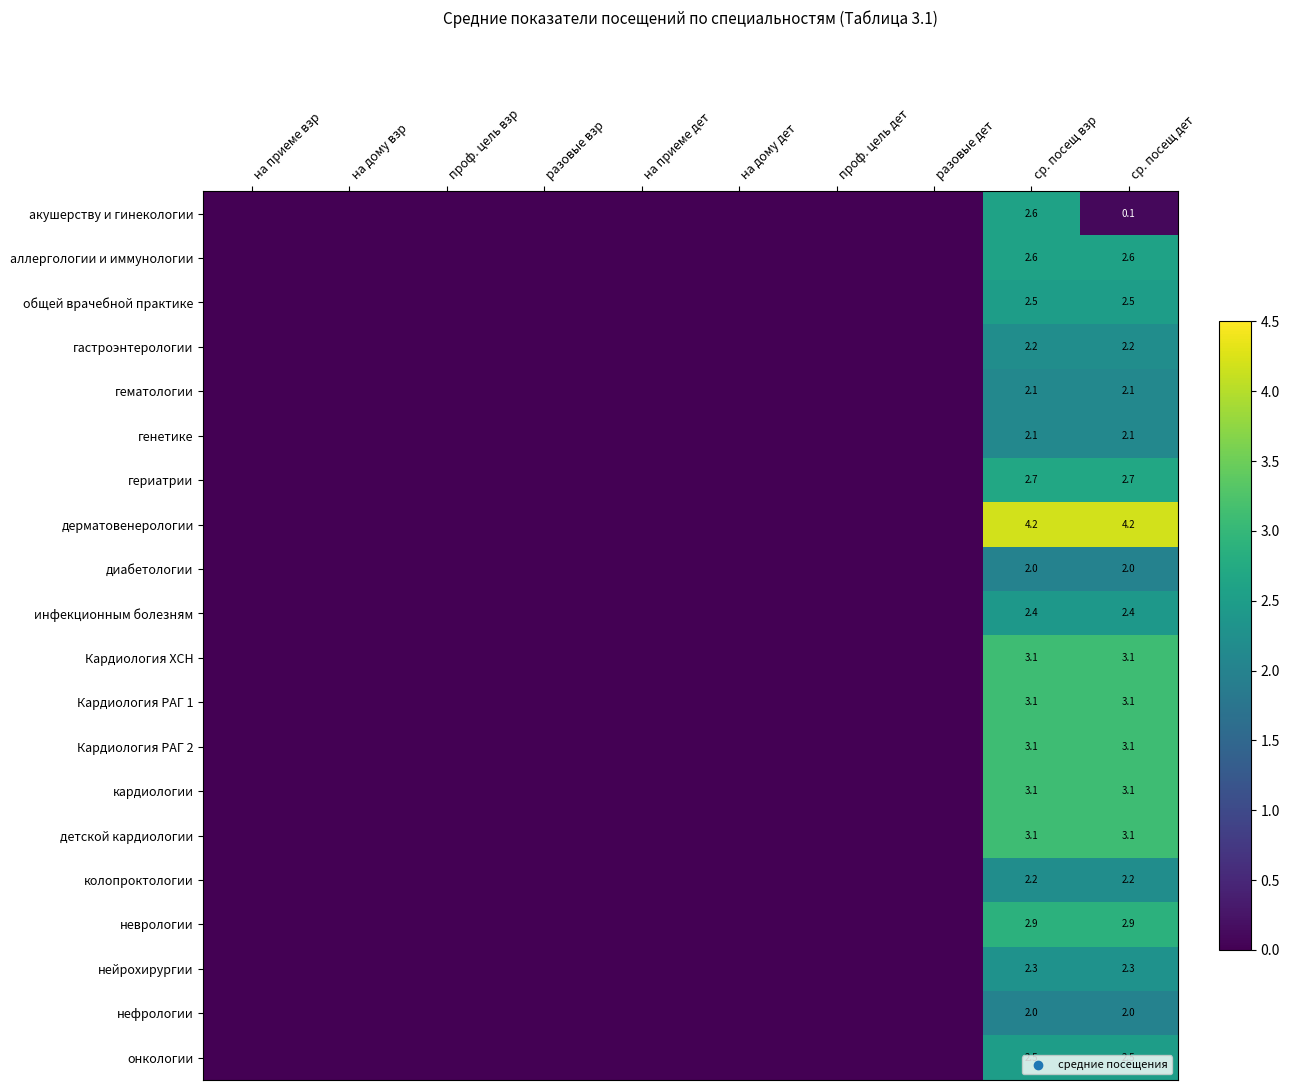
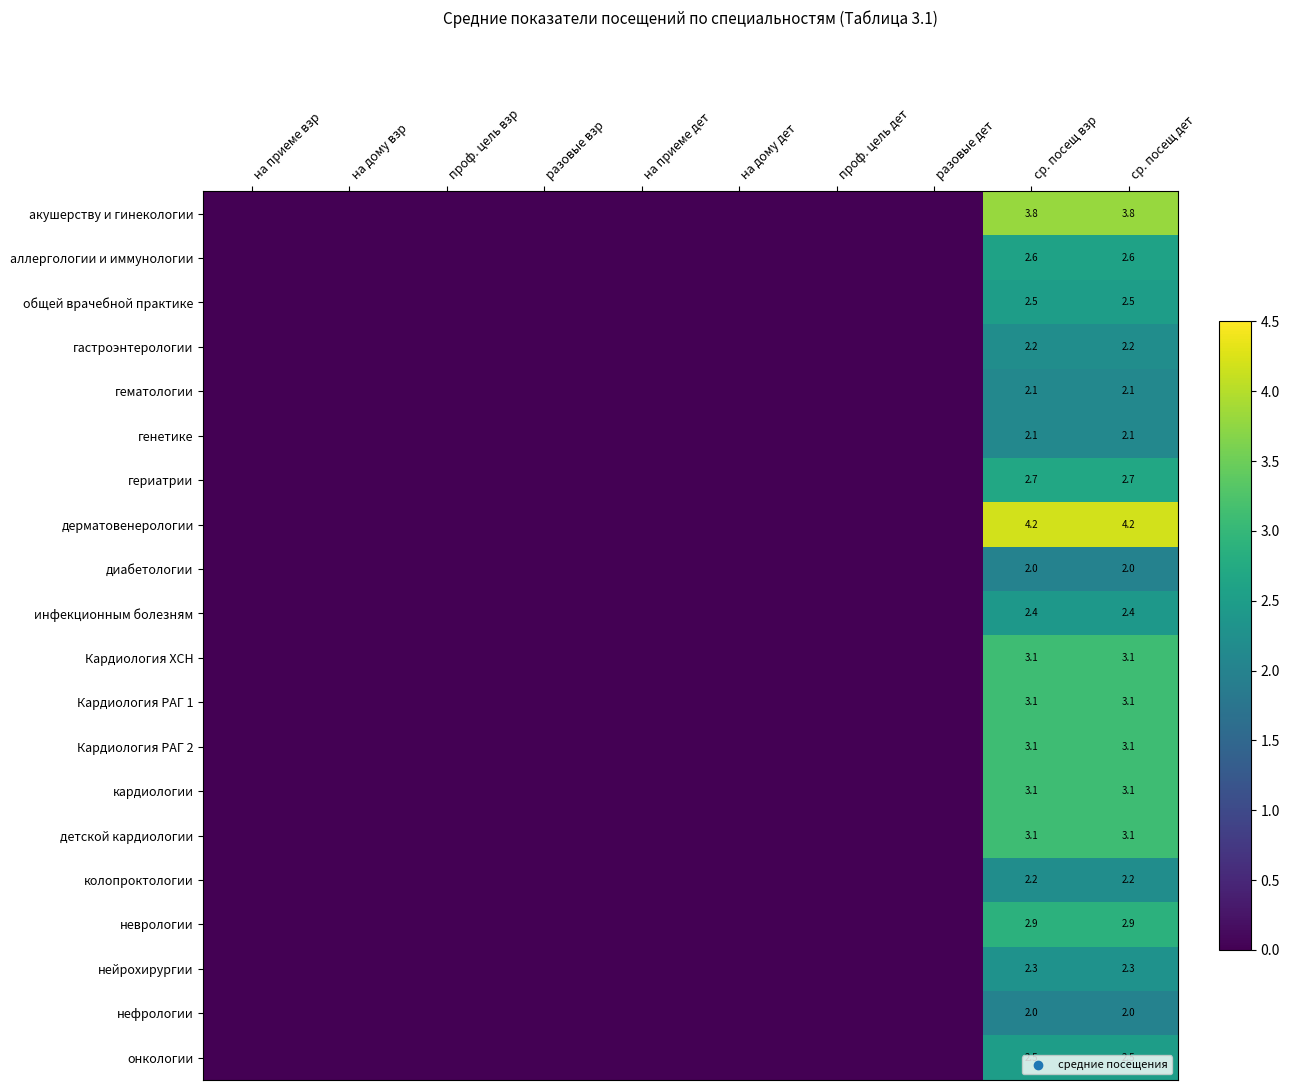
  {
    "акушерству и гинекологии": {
-     "ср. посещ взр": 2.6,
-     "ср. посещ дет": 0.1
+     "ср. посещ взр": 3.8,
+     "ср. посещ дет": 3.8
    },
    "аллергологии и иммунологии": {
      "ср. посещ взр": 2.6,
      "ср. посещ дет": 2.6
    },
    "общей врачебной практике": {
      "ср. посещ взр": 2.5,
      "ср. посещ дет": 2.5
    },
    "гастроэнтерологии": {
      "ср. посещ взр": 2.2,
      "ср. посещ дет": 2.2
    },
    "гематологии": {
      "ср. посещ взр": 2.1,
      "ср. посещ дет": 2.1
    },
    "генетике": {
      "ср. посещ взр": 2.1,
      "ср. посещ дет": 2.1
    },
    "гериатрии": {
      "ср. посещ взр": 2.7,
      "ср. посещ дет": 2.7
    },
    "дерматовенерологии": {
      "ср. посещ взр": 4.2,
      "ср. посещ дет": 4.2
    },
    "диабетологии": {
      "ср. посещ взр": 2.0,
      "ср. посещ дет": 2.0
    },
    "инфекционным болезням": {
      "ср. посещ взр": 2.4,
      "ср. посещ дет": 2.4
    },
    "Кардиология ХСН": {
      "ср. посещ взр": 3.1,
      "ср. посещ дет": 3.1
    },
    "Кардиология РАГ 1": {
      "ср. посещ взр": 3.1,
      "ср. посещ дет": 3.1
    },
    "Кардиология РАГ 2": {
      "ср. посещ взр": 3.1,
      "ср. посещ дет": 3.1
    },
    "кардиологии": {
      "ср. посещ взр": 3.1,
      "ср. посещ дет": 3.1
    },
    "детской кардиологии": {
      "ср. посещ взр": 3.1,
      "ср. посещ дет": 3.1
    },
    "колопроктологии": {
      "ср. посещ взр": 2.2,
      "ср. посещ дет": 2.2
    },
    "неврологии": {
      "ср. посещ взр": 2.9,
      "ср. посещ дет": 2.9
    },
    "нейрохирургии": {
      "ср. посещ взр": 2.3,
      "ср. посещ дет": 2.3
    },
    "нефрологии": {
      "ср. посещ взр": 2.0,
      "ср. посещ дет": 2.0
    }
  }
